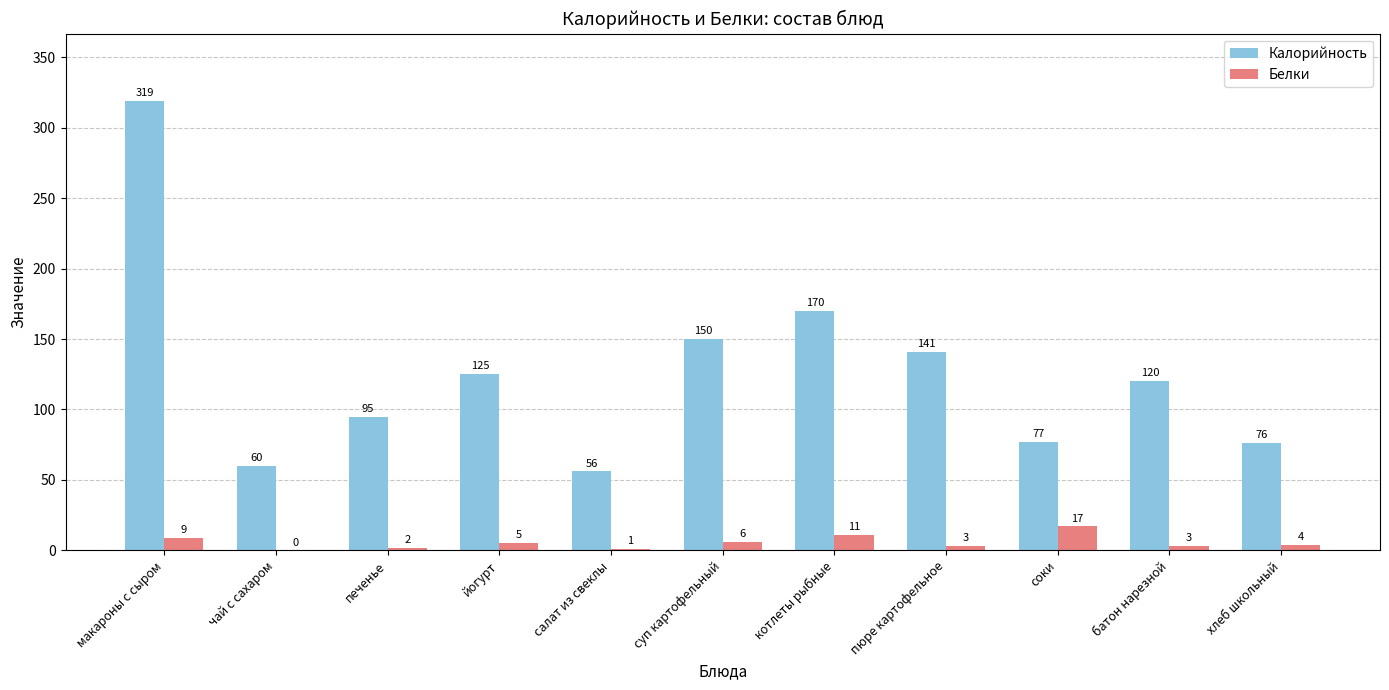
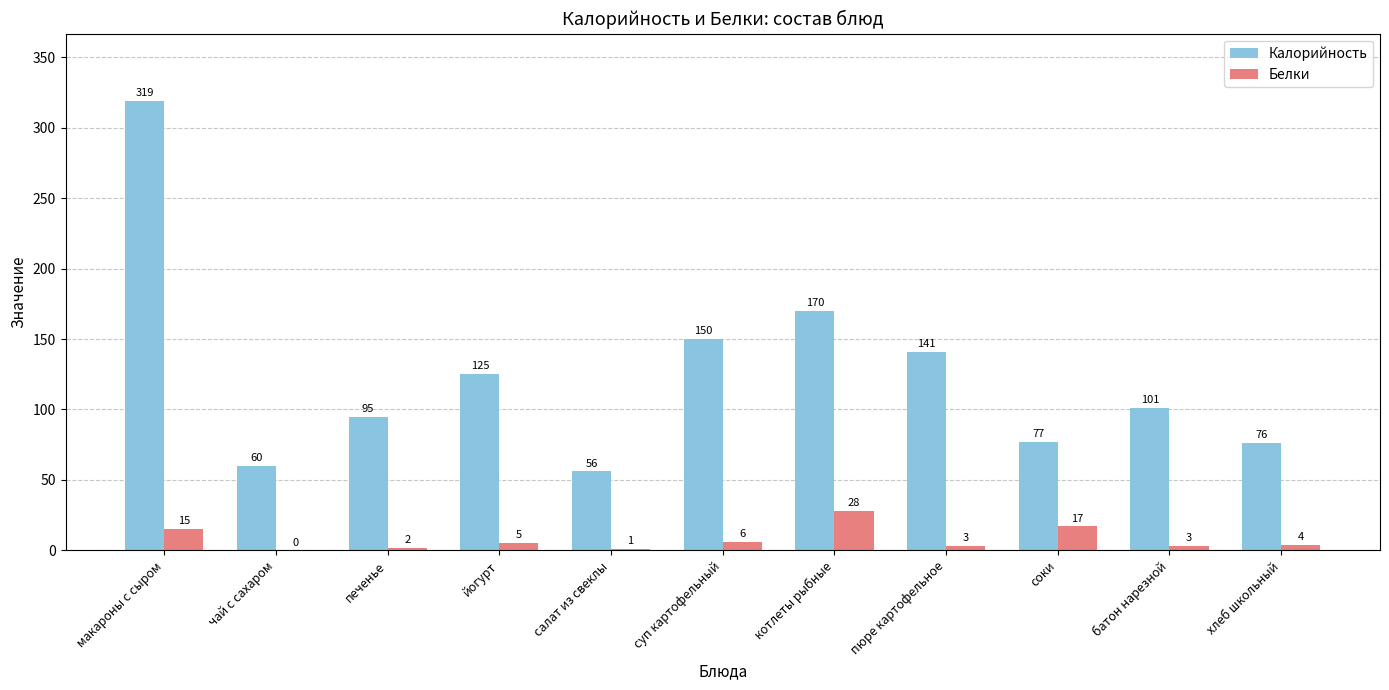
  {
    "Калорийность": {
      "макароны с сыром": 319,
      "чай с сахаром": 60,
      "печенье": 95,
      "йогурт": 125,
      "салат из свеклы": 56,
      "суп картофельный": 150,
      "котлеты рыбные": 170,
      "пюре картофельное": 141,
      "соки": 77,
-     "батон нарезной": 120,
+     "батон нарезной": 101,
      "хлеб школьный": 76
    },
    "Белки": {
-     "макароны с сыром": 9,
+     "макароны с сыром": 15,
      "чай с сахаром": 0,
      "печенье": 2,
      "йогурт": 5,
      "салат из свеклы": 1,
      "суп картофельный": 6,
-     "котлеты рыбные": 11,
+     "котлеты рыбные": 28,
      "пюре картофельное": 3,
      "соки": 17,
      "батон нарезной": 3,
      "хлеб школьный": 4
    }
  }
